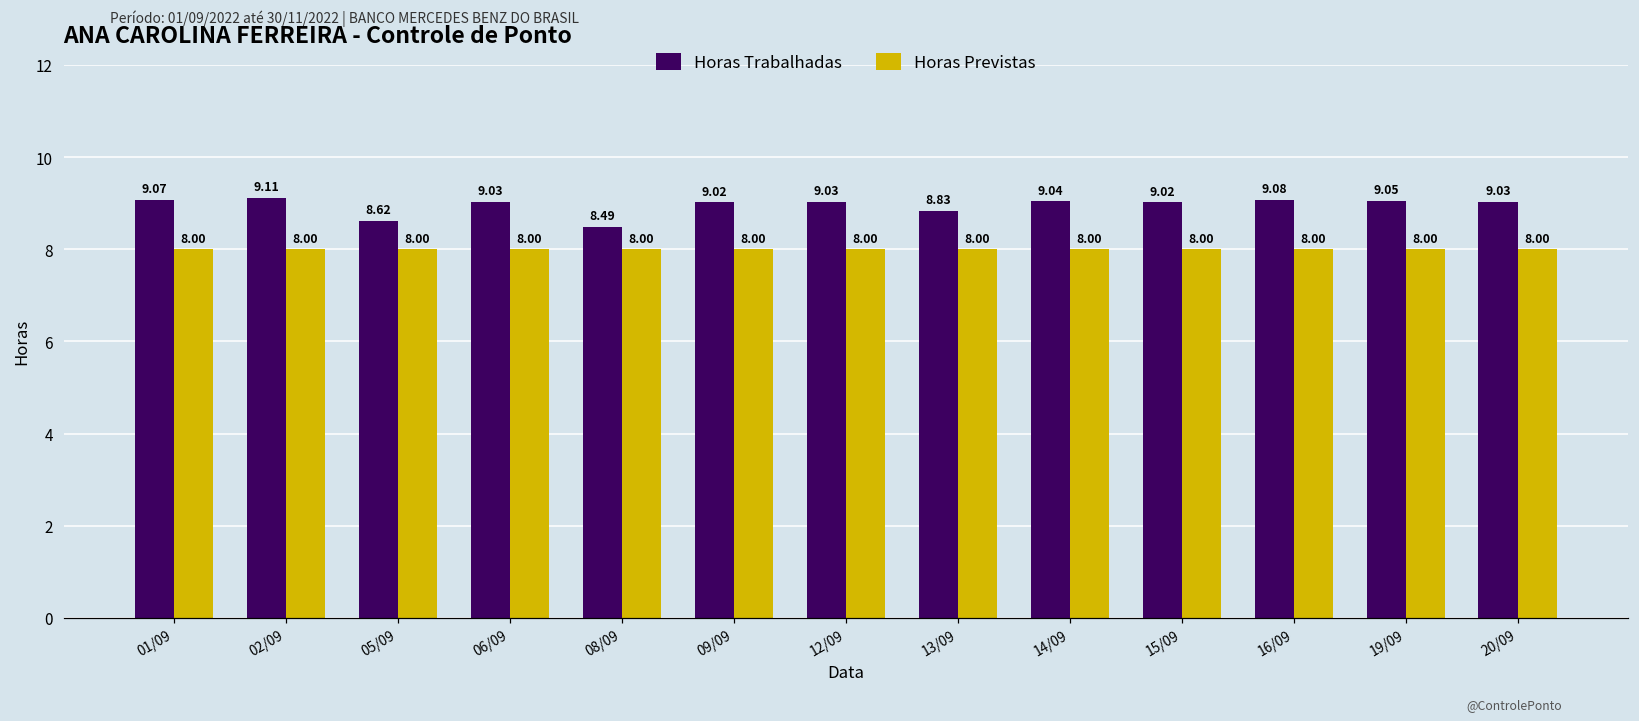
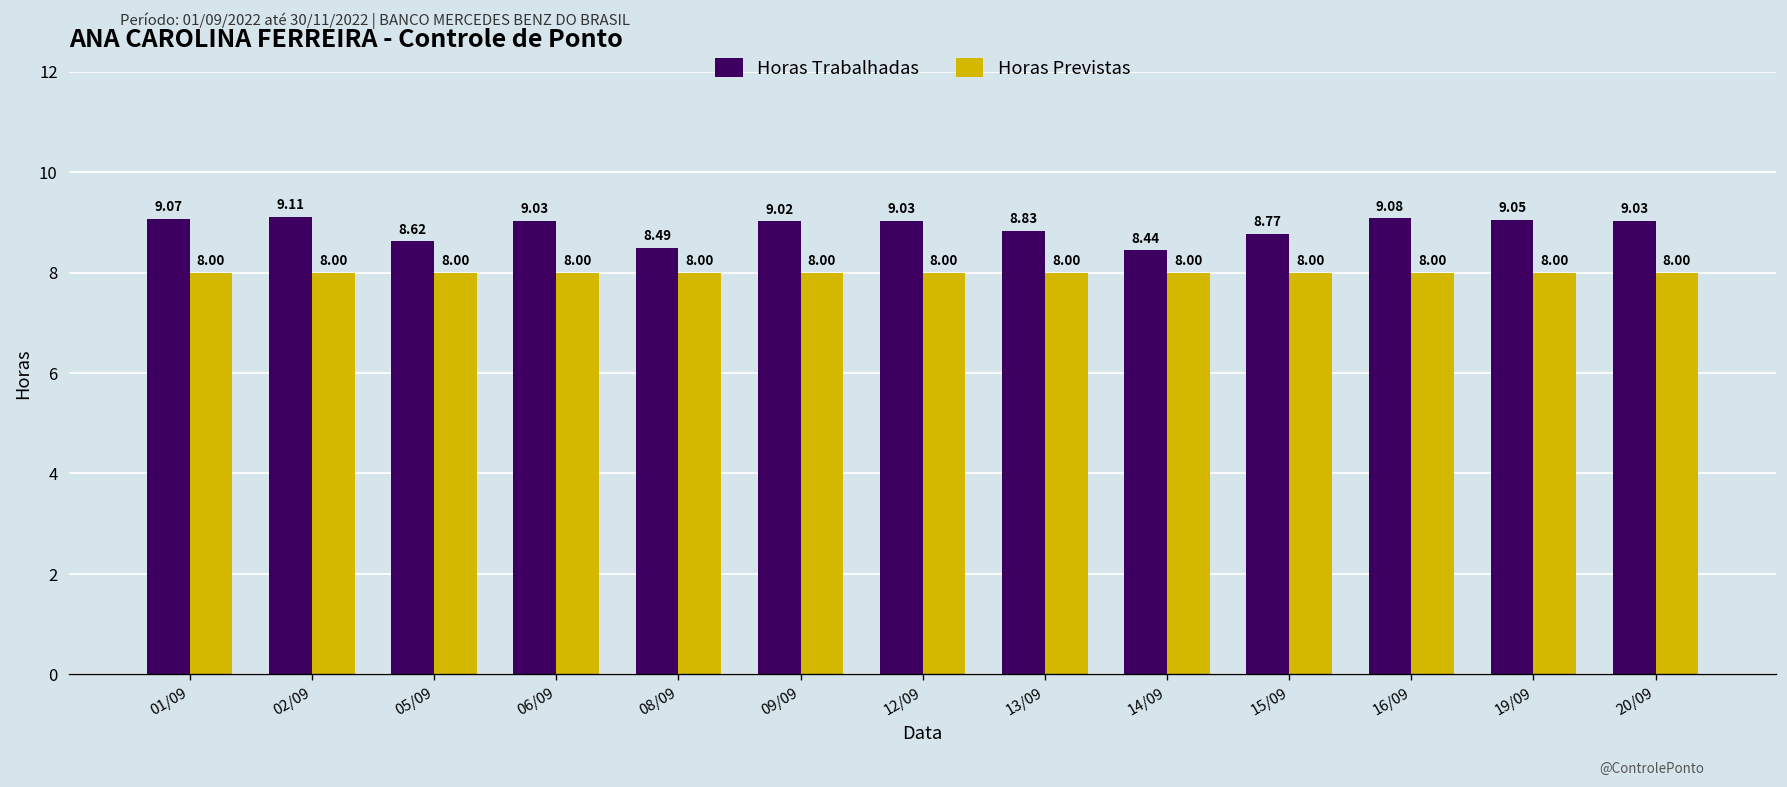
  {
    "Horas Trabalhadas": {
      "01/09": 9.07,
      "02/09": 9.11,
      "05/09": 8.62,
      "06/09": 9.03,
      "08/09": 8.49,
      "09/09": 9.02,
      "12/09": 9.03,
      "13/09": 8.83,
-     "14/09": 9.04,
-     "15/09": 9.02,
+     "14/09": 8.44,
+     "15/09": 8.77,
      "16/09": 9.08,
      "19/09": 9.05,
      "20/09": 9.03
    },
    "Horas Previstas": {
      "01/09": 8.00,
      "02/09": 8.00,
      "05/09": 8.00,
      "06/09": 8.00,
      "08/09": 8.00,
      "09/09": 8.00,
      "12/09": 8.00,
      "13/09": 8.00,
      "14/09": 8.00,
      "15/09": 8.00,
      "16/09": 8.00,
      "19/09": 8.00,
      "20/09": 8.00
    }
  }
